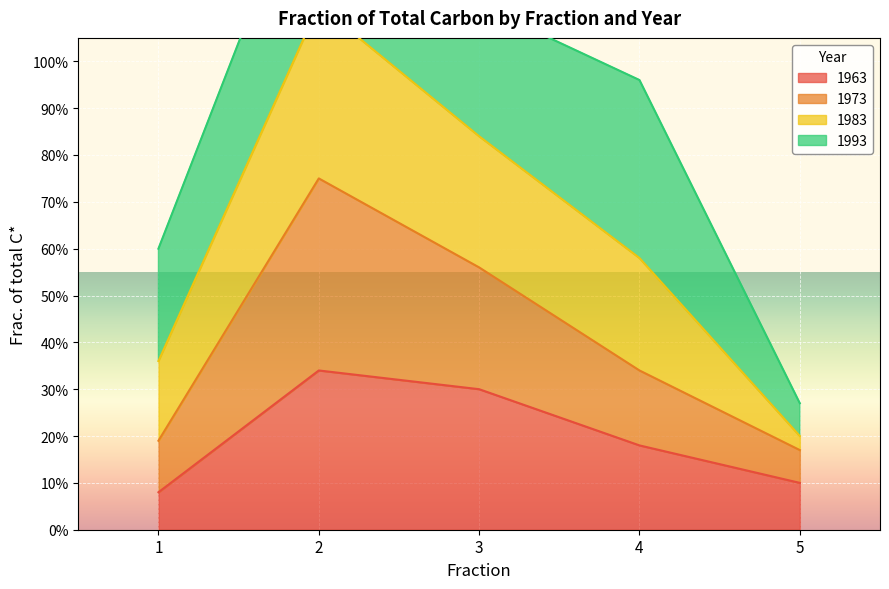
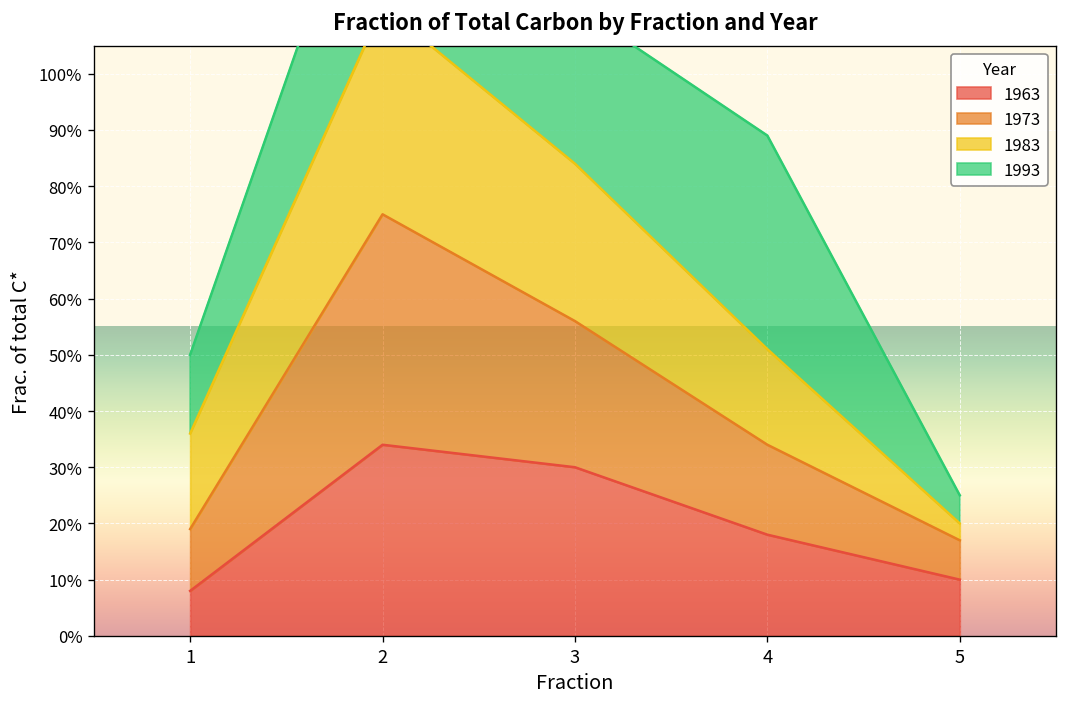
  {
    "1983": {
      "1": "17%",
      "3": "28%",
-     "4": "24%",
+     "4": "17%",
      "5": "3%"
    },
    "1993": {
-     "1": "24%",
+     "1": "14%",
      "4": "38%",
-     "5": "7%"
+     "5": "5%"
    }
  }
